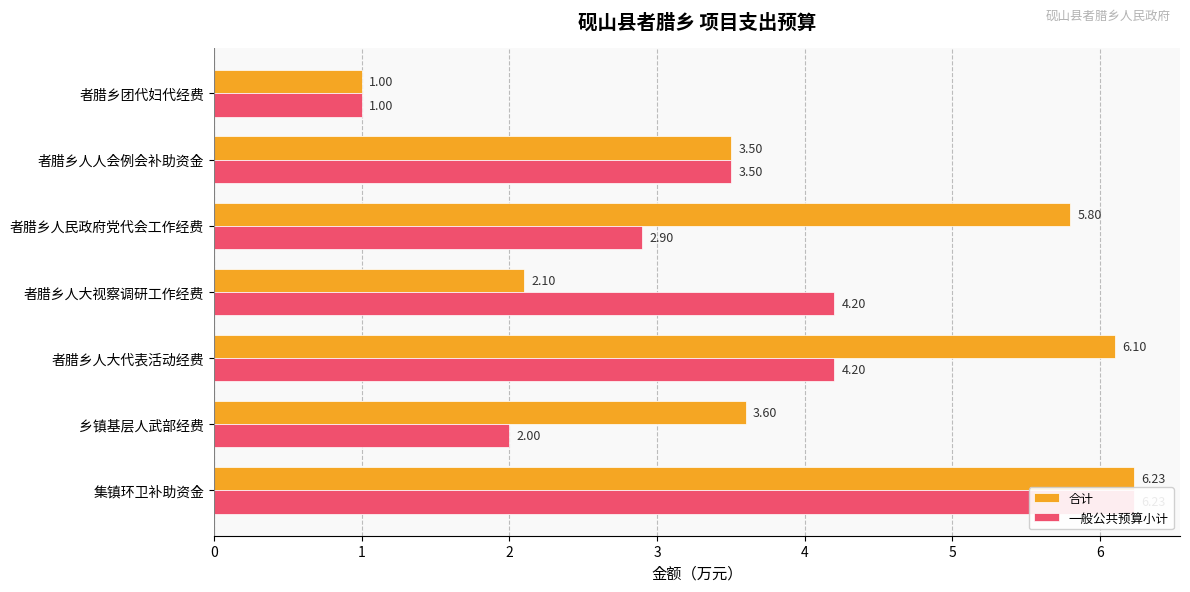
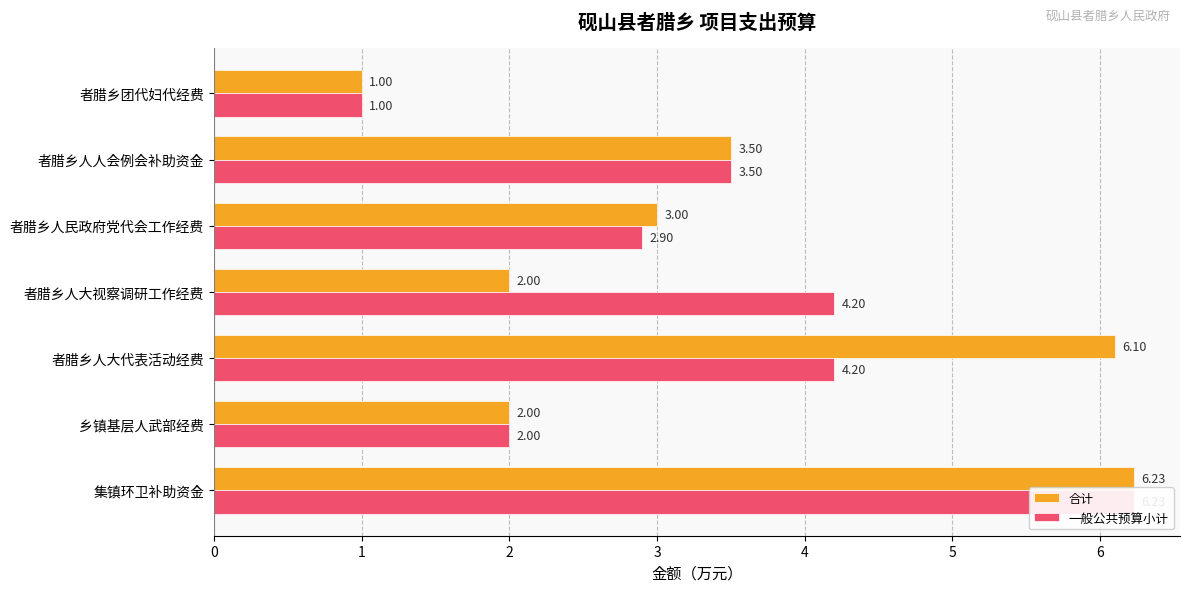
  {
    "合计": {
      "者腊乡团代妇代经费": 1.00,
      "者腊乡人人会例会补助资金": 3.50,
-     "者腊乡人民政府党代会工作经费": 5.80,
-     "者腊乡人大视察调研工作经费": 2.10,
+     "者腊乡人民政府党代会工作经费": 3.00,
+     "者腊乡人大视察调研工作经费": 2.00,
      "者腊乡人大代表活动经费": 6.10,
-     "乡镇基层人武部经费": 3.60,
+     "乡镇基层人武部经费": 2.00,
      "集镇环卫补助资金": 6.23
    },
    "一般公共预算小计": {
      "者腊乡团代妇代经费": 1.00,
      "者腊乡人人会例会补助资金": 3.50,
      "者腊乡人民政府党代会工作经费": 2.90,
      "者腊乡人大视察调研工作经费": 4.20,
      "者腊乡人大代表活动经费": 4.20,
      "乡镇基层人武部经费": 2.00
    }
  }
